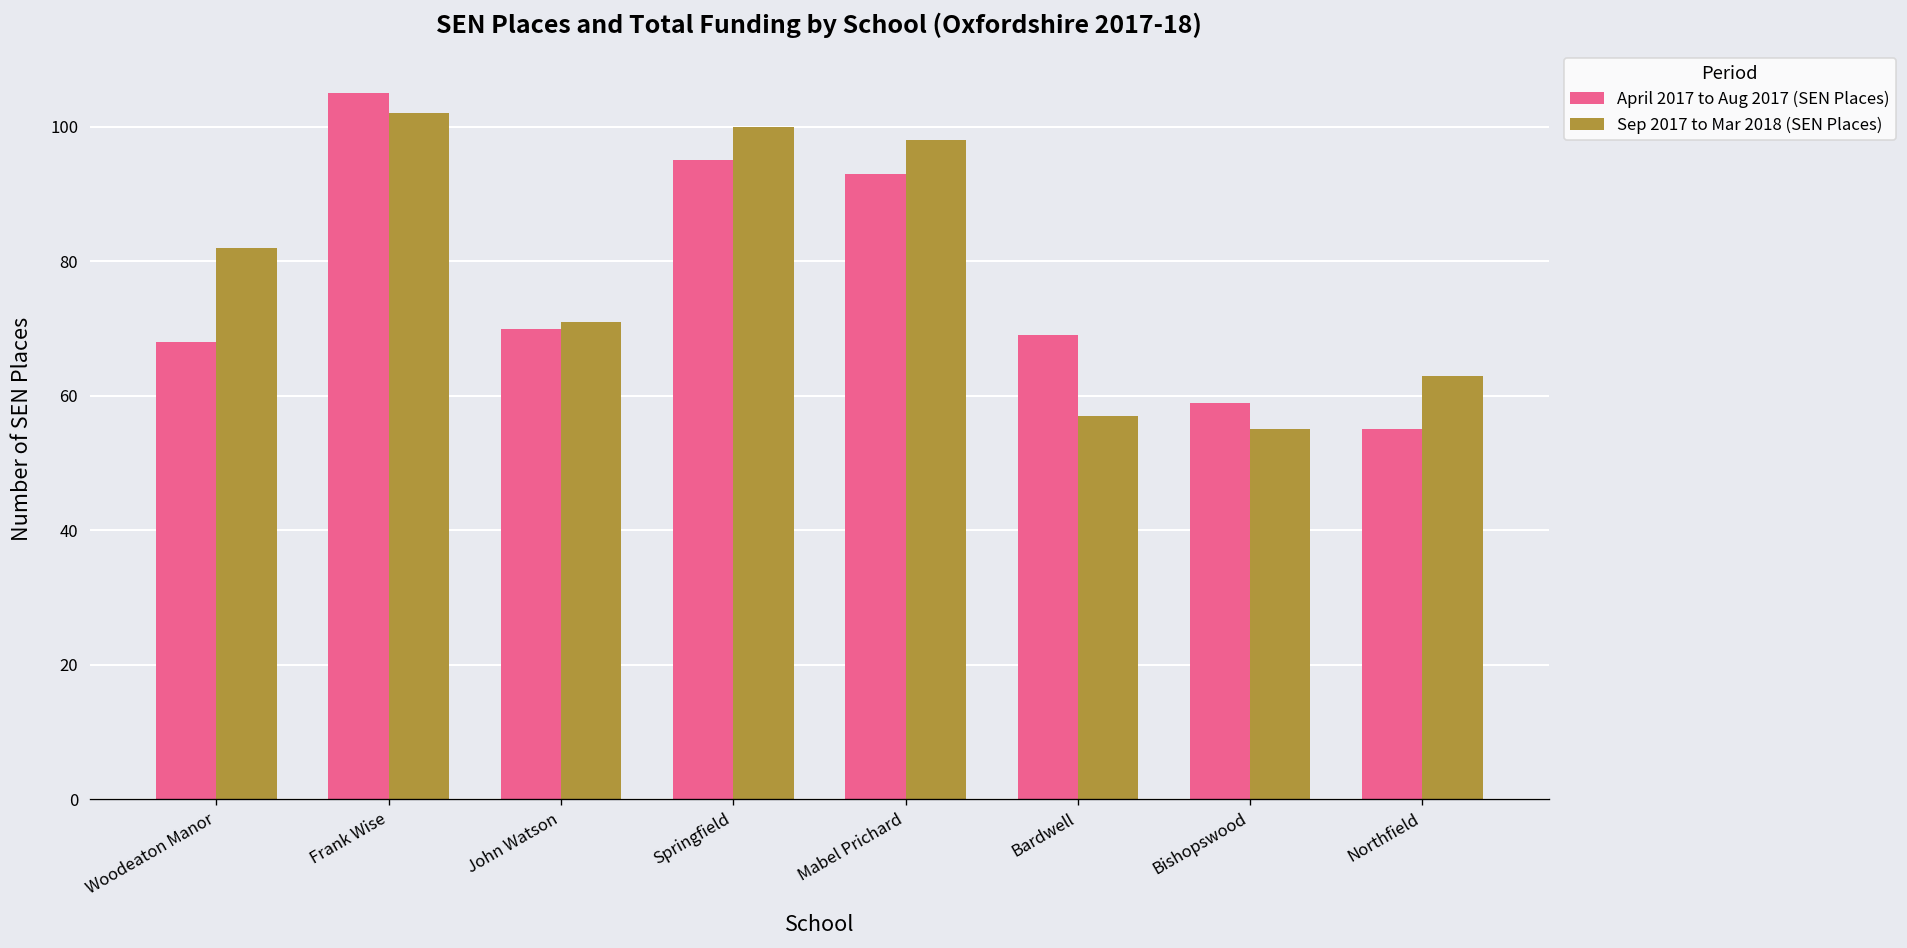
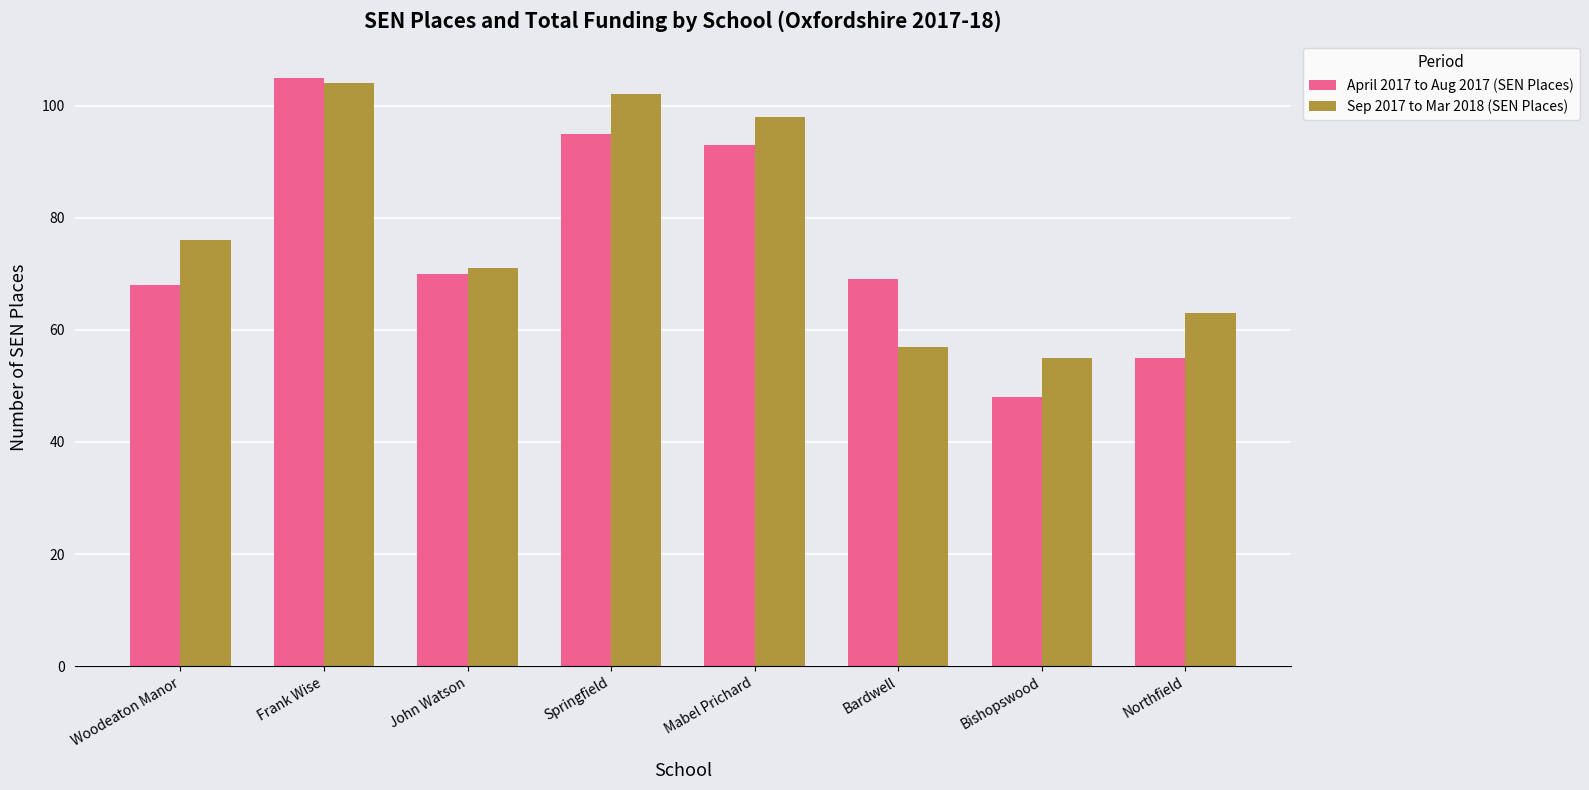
  {
    "April 2017 to Aug 2017 (SEN Places)": {
      "Woodeaton Manor": 68,
      "Frank Wise": 105,
      "John Watson": 70,
      "Springfield": 95,
      "Mabel Prichard": 93,
      "Bardwell": 69,
-     "Bishopswood": 59,
+     "Bishopswood": 48,
      "Northfield": 55
    },
    "Sep 2017 to Mar 2018 (SEN Places)": {
-     "Woodeaton Manor": 82,
-     "Frank Wise": 102,
+     "Woodeaton Manor": 76,
+     "Frank Wise": 104,
      "John Watson": 71,
-     "Springfield": 100,
+     "Springfield": 102,
      "Mabel Prichard": 98,
      "Bardwell": 57,
      "Bishopswood": 55,
      "Northfield": 63
    }
  }
